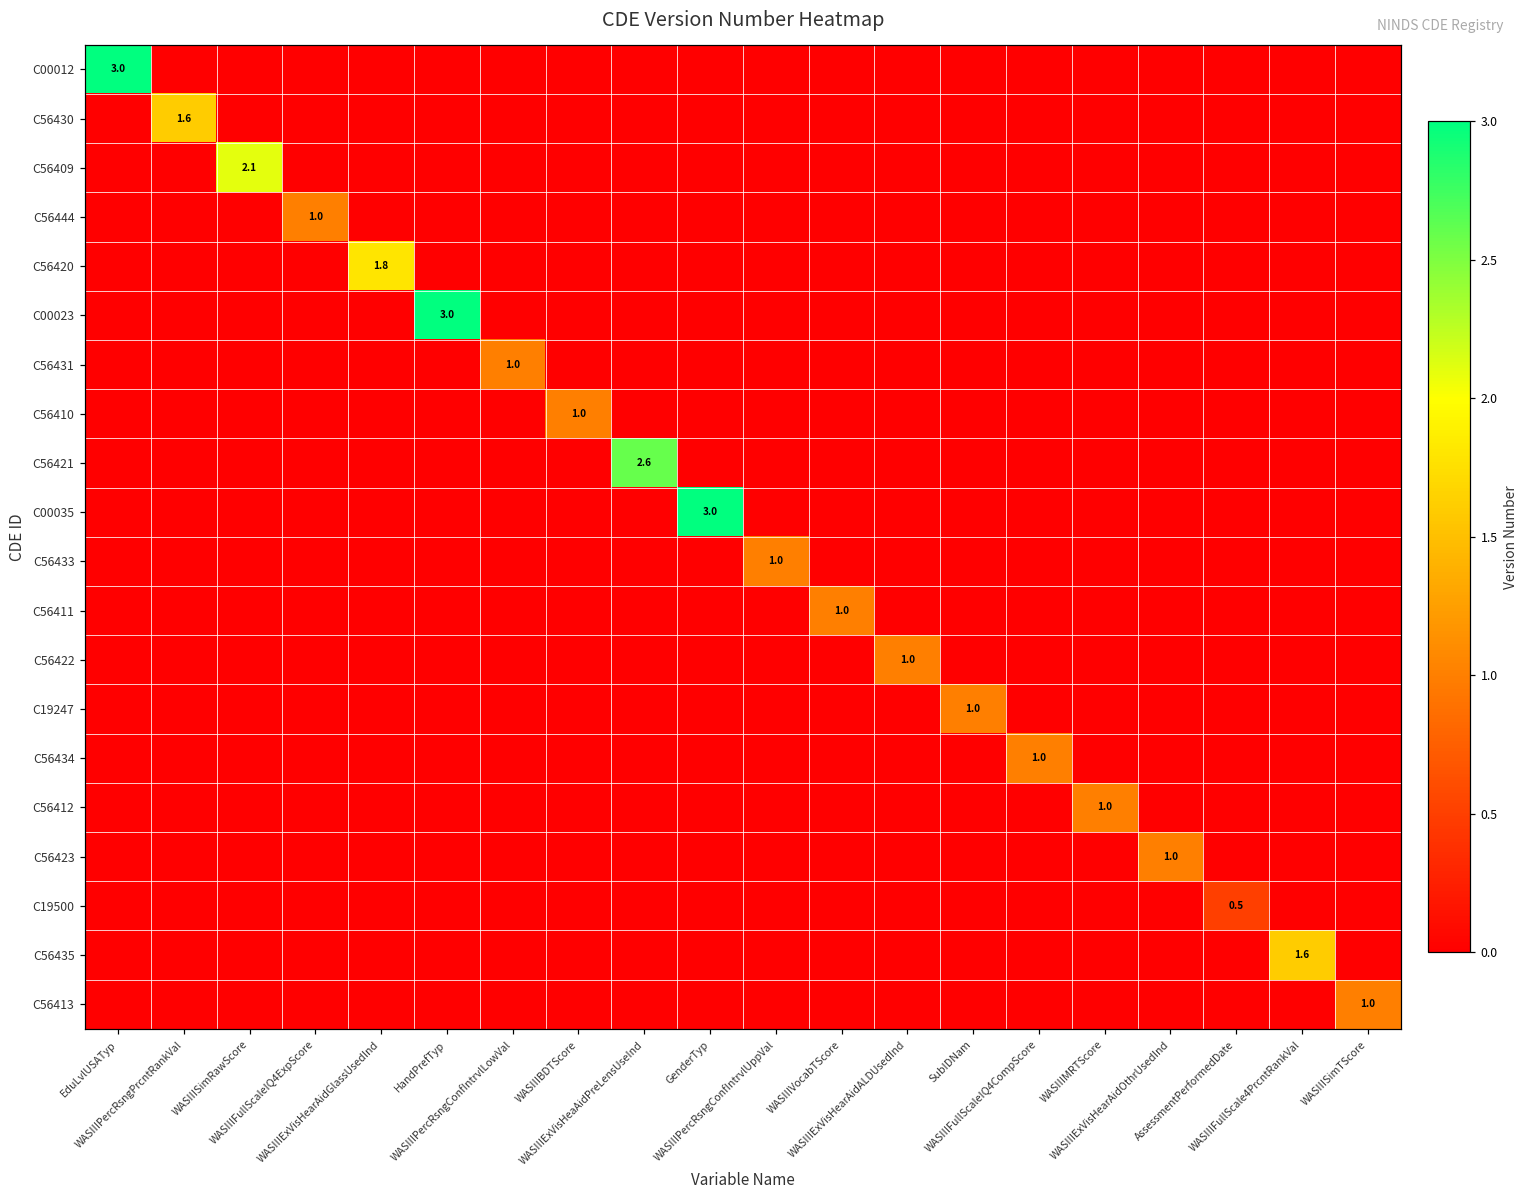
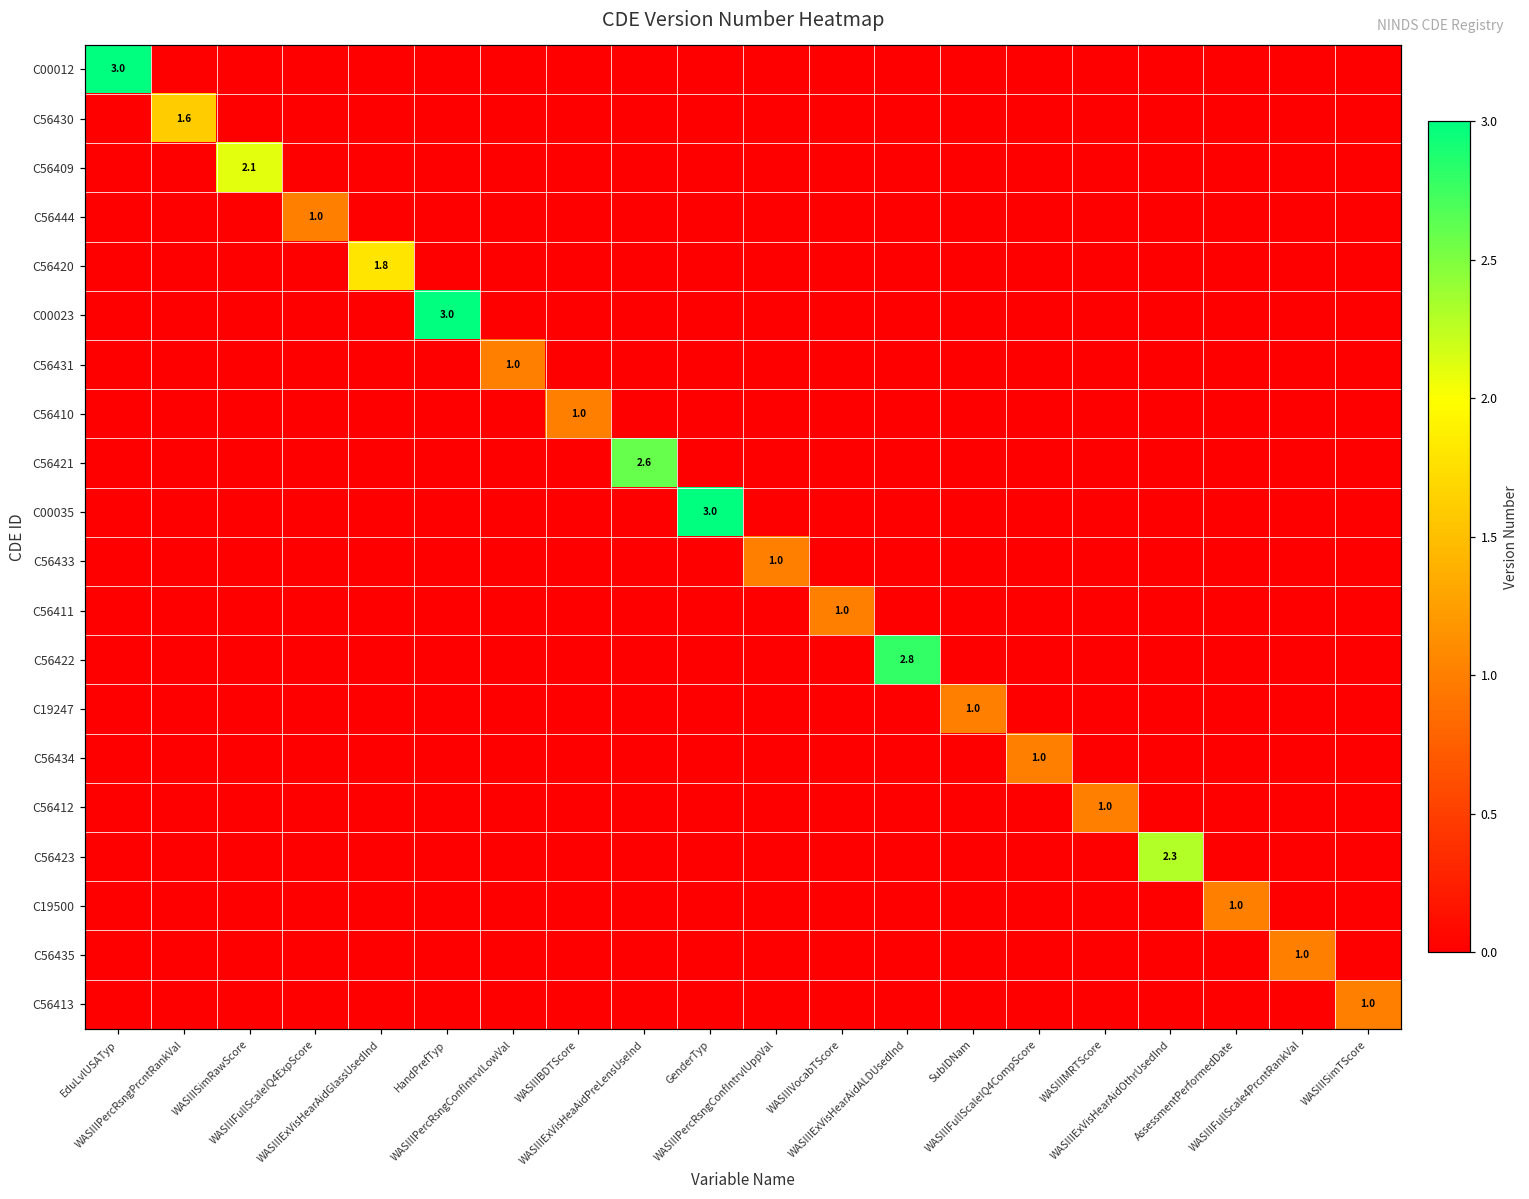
  {
    "C00012": {
      "EduLvlUSATyp": 3.0
    },
    "C56430": {
      "WASIIIPercRsngPrcntRankVal": 1.6
    },
    "C56409": {
      "WASIIISimRawScore": 2.1
    },
    "C56444": {
      "WASIIIFullScaleIQ4ExpScore": 1.0
    },
    "C56420": {
      "WASIIIExVisHearAidGlassUsedInd": 1.8
    },
    "C00023": {
      "HandPrefTyp": 3.0
    },
    "C56431": {
      "WASIIIPercRsngConfIntrvlLowVal": 1.0
    },
    "C56410": {
      "WASIIIBDTScore": 1.0
    },
    "C56421": {
      "WASIIIExVisHeaAidPreLensUseInd": 2.6
    },
    "C00035": {
      "GenderTyp": 3.0
    },
    "C56433": {
      "WASIIIPercRsngConfIntrvlUppVal": 1.0
    },
    "C56411": {
      "WASIIIVocabTScore": 1.0
    },
    "C56422": {
-     "WASIIIExVisHearAidALDUsedInd": 1.0
+     "WASIIIExVisHearAidALDUsedInd": 2.8
    },
    "C19247": {
      "SubIDNam": 1.0
    },
    "C56434": {
      "WASIIIFullScaleIQ4CompScore": 1.0
    },
    "C56412": {
      "WASIIIMRTScore": 1.0
    },
    "C56423": {
-     "WASIIIExVisHearAidOthrUsedInd": 1.0
+     "WASIIIExVisHearAidOthrUsedInd": 2.3
    },
    "C19500": {
-     "AssessmentPerformedDate": 0.5
+     "AssessmentPerformedDate": 1.0
    },
    "C56435": {
-     "WASIIIFullScale4PrcntRankVal": 1.6
+     "WASIIIFullScale4PrcntRankVal": 1.0
    },
    "C56413": {
      "WASIIISimTScore": 1.0
    }
  }
